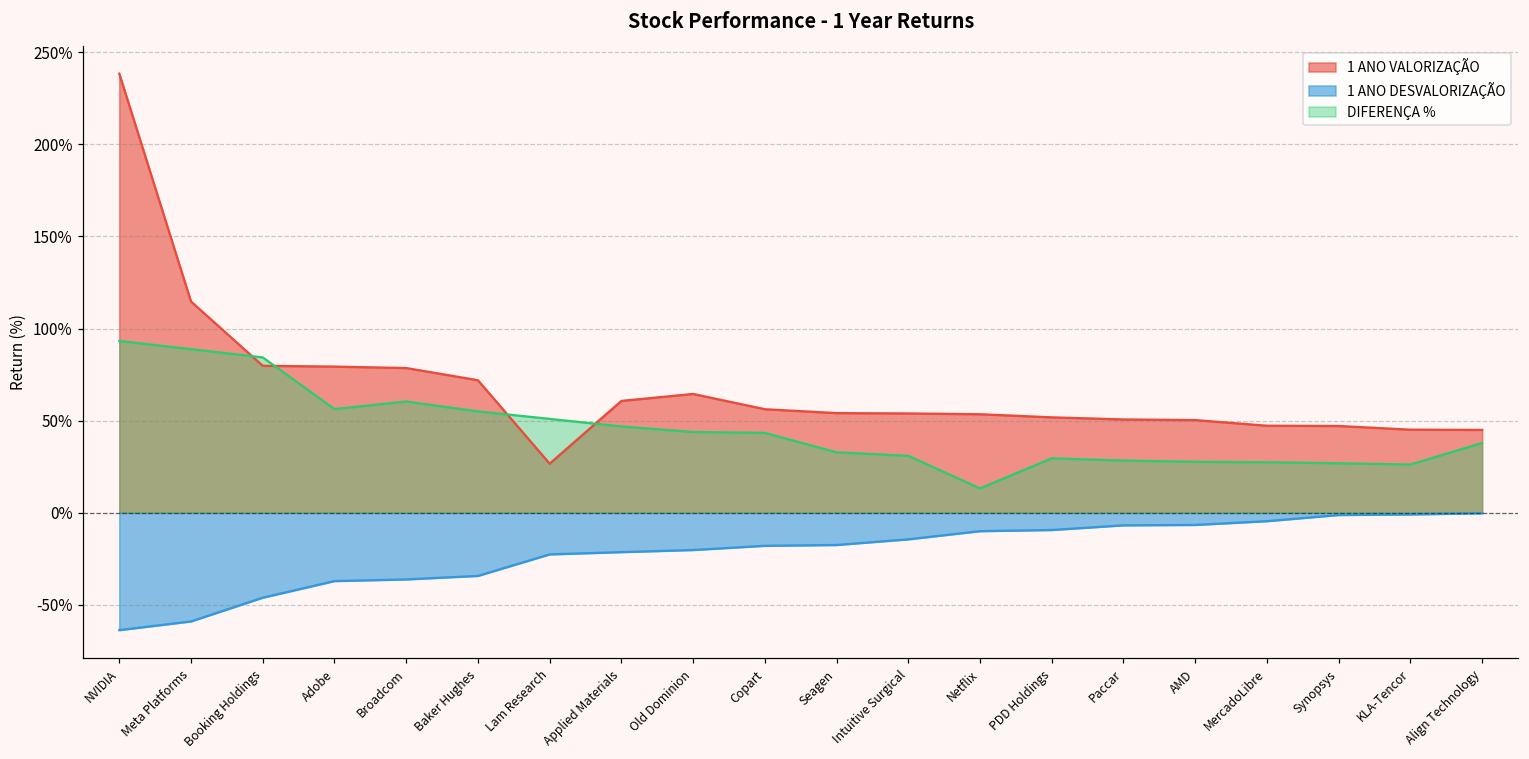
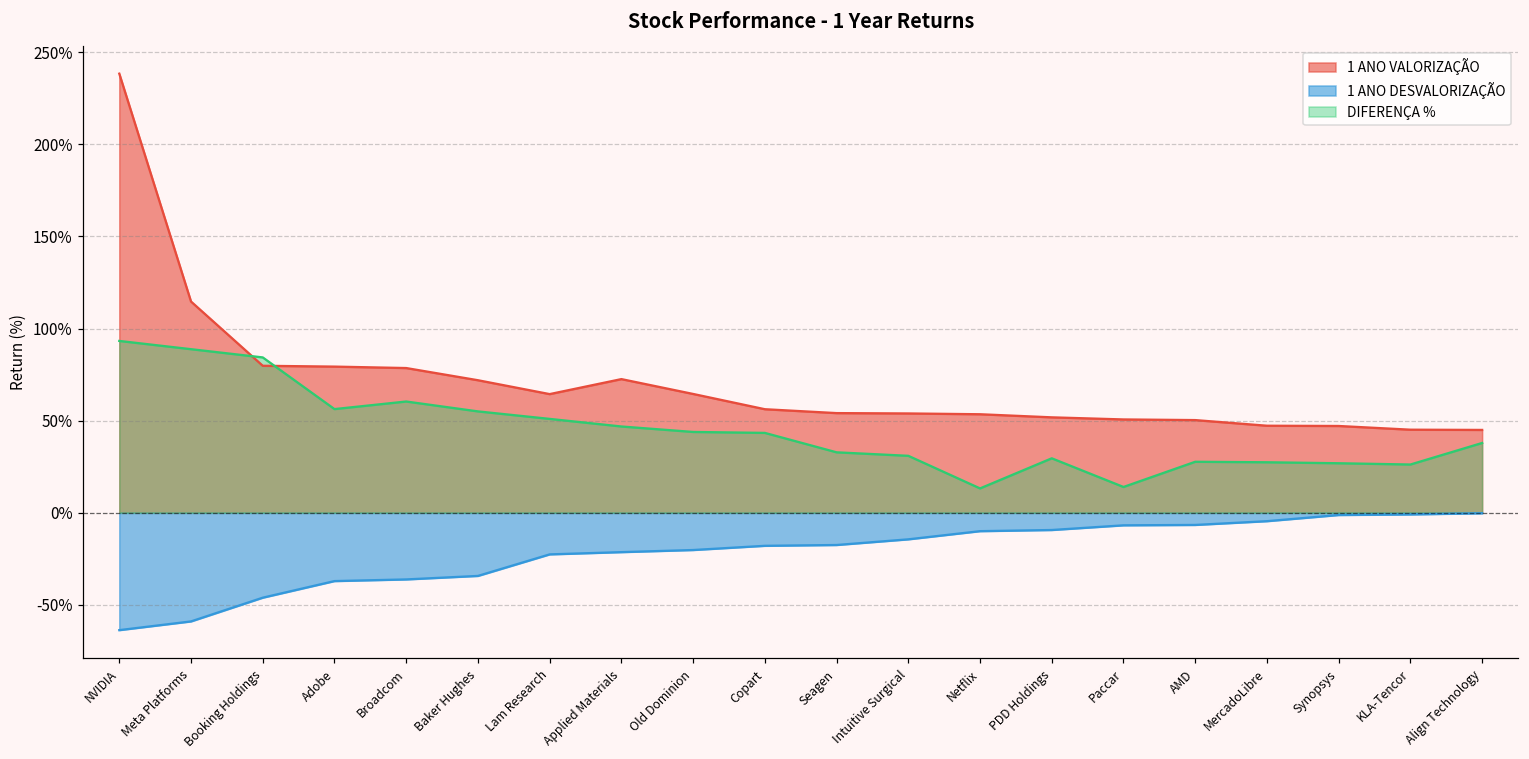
  {
    "1 ANO VALORIZAÇÃO": {
      "NVIDIA": "238%",
      "Meta Platforms": "115%",
      "Booking Holdings": "80%",
      "Adobe": "79%",
      "Broadcom": "79%",
      "Baker Hughes": "72%",
-     "Lam Research": "27%",
-     "Applied Materials": "61%",
+     "Lam Research": "64%",
+     "Applied Materials": "73%",
      "Old Dominion": "65%",
      "Copart": "56%",
      "Seagen": "54%",
      "Intuitive Surgical": "54%",
      "Netflix": "53%",
      "PDD Holdings": "52%",
      "Paccar": "51%",
      "AMD": "50%",
      "MercadoLibre": "47%",
      "Synopsys": "47%",
      "KLA-Tencor": "45%",
      "Align Technology": "45%"
    },
    "DIFERENÇA %": {
      "NVIDIA": "93%",
      "Meta Platforms": "89%",
      "Booking Holdings": "84%",
      "Adobe": "56%",
      "Broadcom": "60%",
      "Baker Hughes": "55%",
      "Lam Research": "51%",
      "Applied Materials": "47%",
      "Old Dominion": "44%",
      "Copart": "43%",
      "Seagen": "33%",
      "Intuitive Surgical": "31%",
      "Netflix": "13%",
      "PDD Holdings": "30%",
-     "Paccar": "28%",
+     "Paccar": "14%",
      "AMD": "28%",
      "MercadoLibre": "27%",
      "Synopsys": "27%",
      "KLA-Tencor": "26%",
      "Align Technology": "38%"
    }
  }
